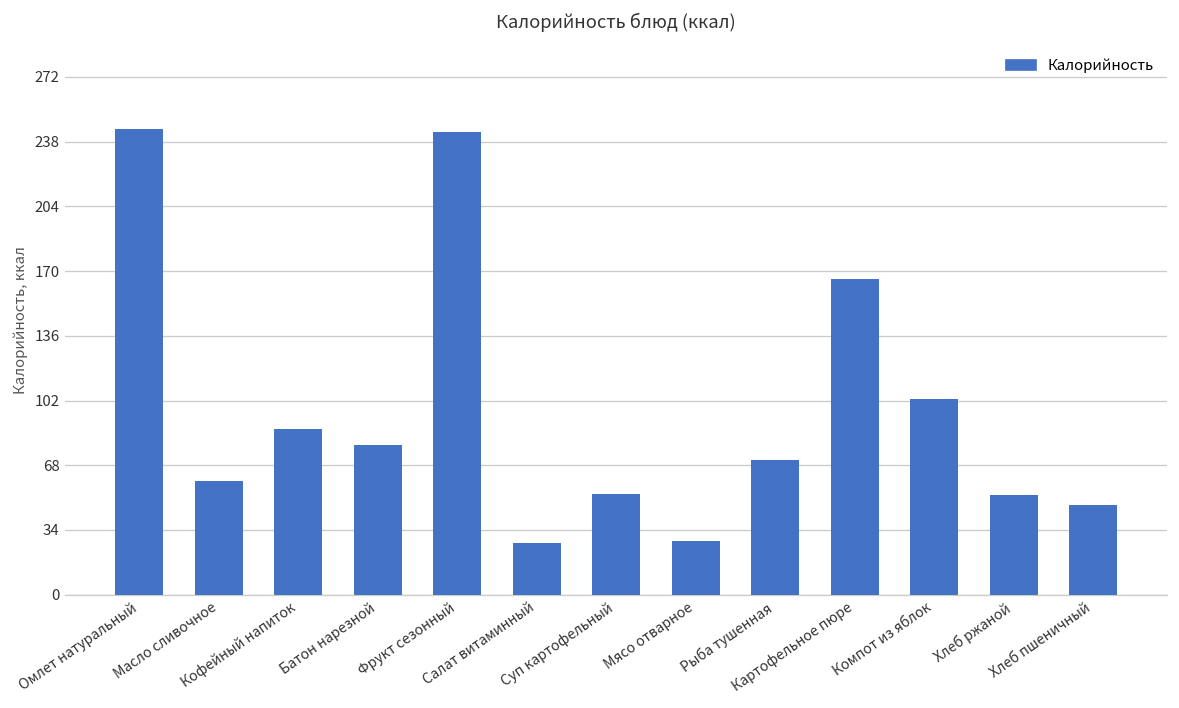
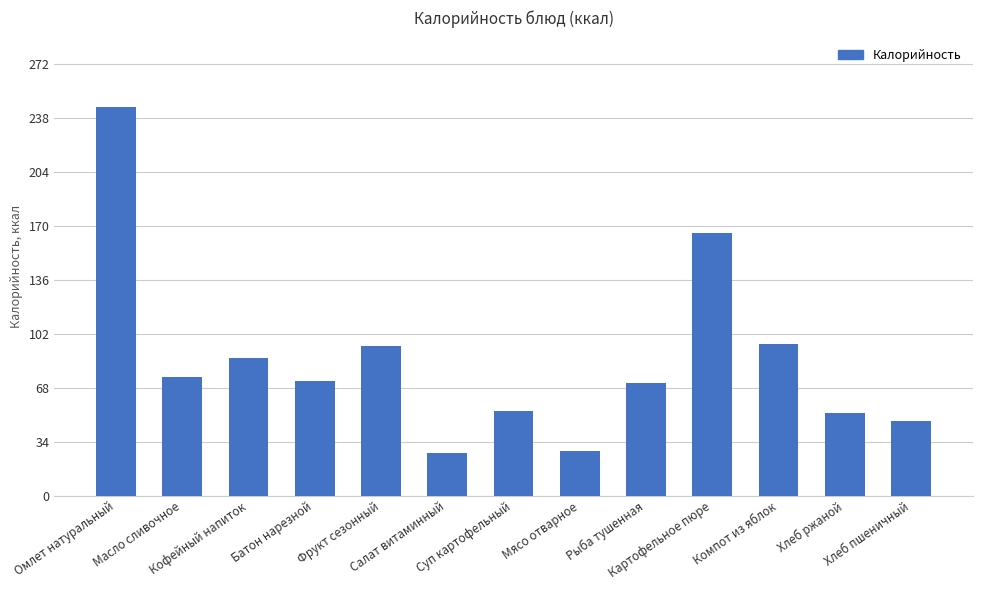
  {
    "Омлет натуральный": 245,
-   "Масло сливочное": 60,
+   "Масло сливочное": 75,
    "Кофейный напиток": 87,
-   "Батон нарезной": 79,
-   "Фрукт сезонный": 243,
+   "Батон нарезной": 72,
+   "Фрукт сезонный": 94,
    "Салат витаминный": 27,
    "Суп картофельный": 53,
    "Мясо отварное": 28,
    "Рыба тушенная": 71,
    "Картофельное пюре": 166,
-   "Компот из яблок": 103,
+   "Компот из яблок": 96,
    "Хлеб ржаной": 52,
    "Хлеб пшеничный": 47
  }
